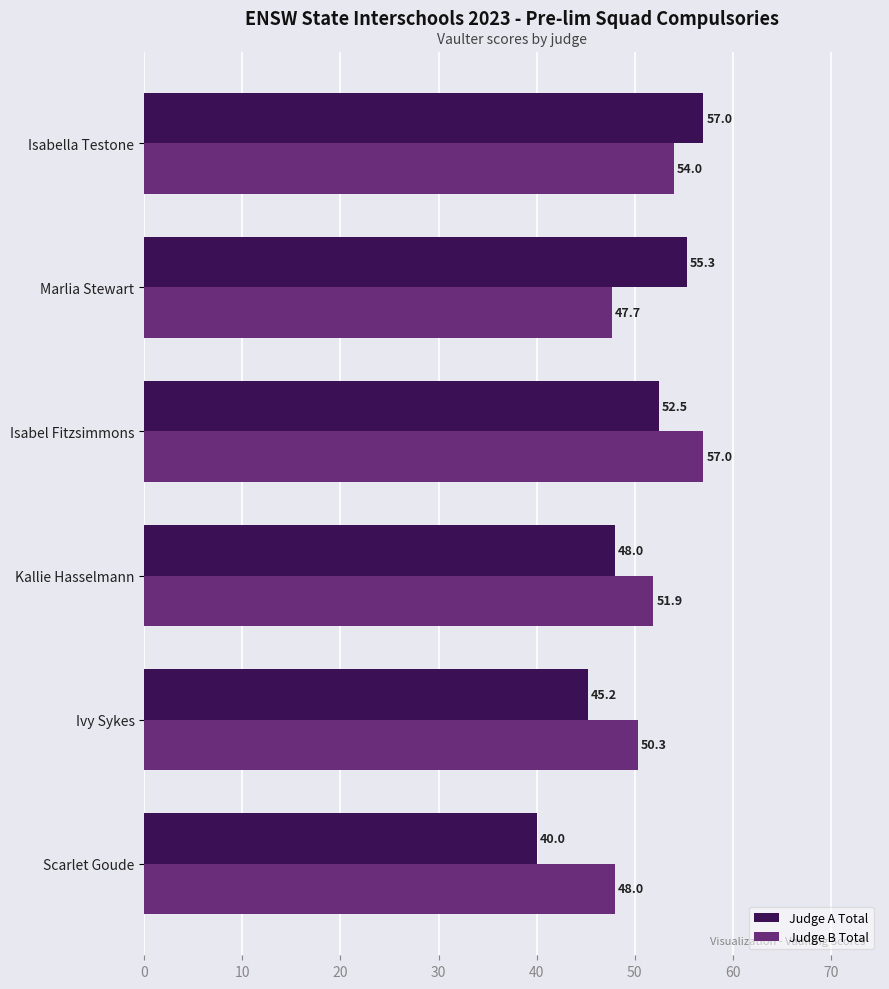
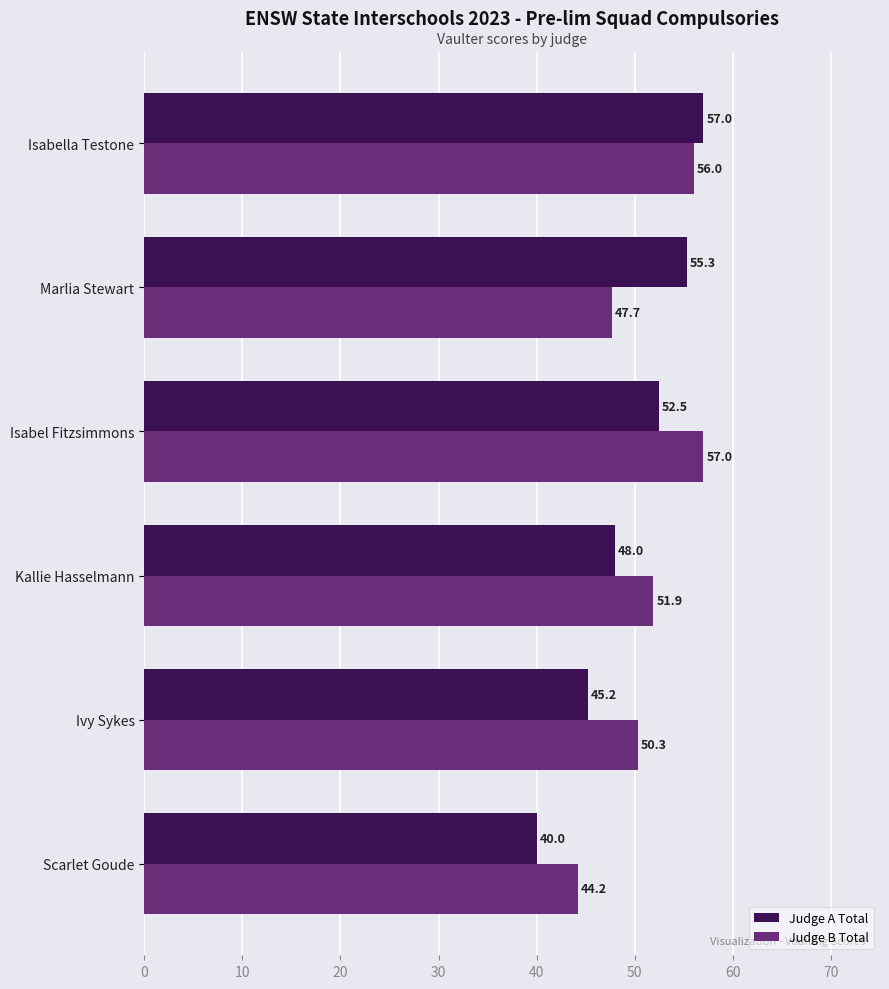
  {
    "Judge A Total": {
      "Isabella Testone": 57.0,
      "Marlia Stewart": 55.3,
      "Isabel Fitzsimmons": 52.5,
      "Kallie Hasselmann": 48.0,
      "Ivy Sykes": 45.2,
      "Scarlet Goude": 40.0
    },
    "Judge B Total": {
-     "Isabella Testone": 54.0,
+     "Isabella Testone": 56.0,
      "Marlia Stewart": 47.7,
      "Isabel Fitzsimmons": 57.0,
      "Kallie Hasselmann": 51.9,
      "Ivy Sykes": 50.3,
-     "Scarlet Goude": 48.0
+     "Scarlet Goude": 44.2
    }
  }
